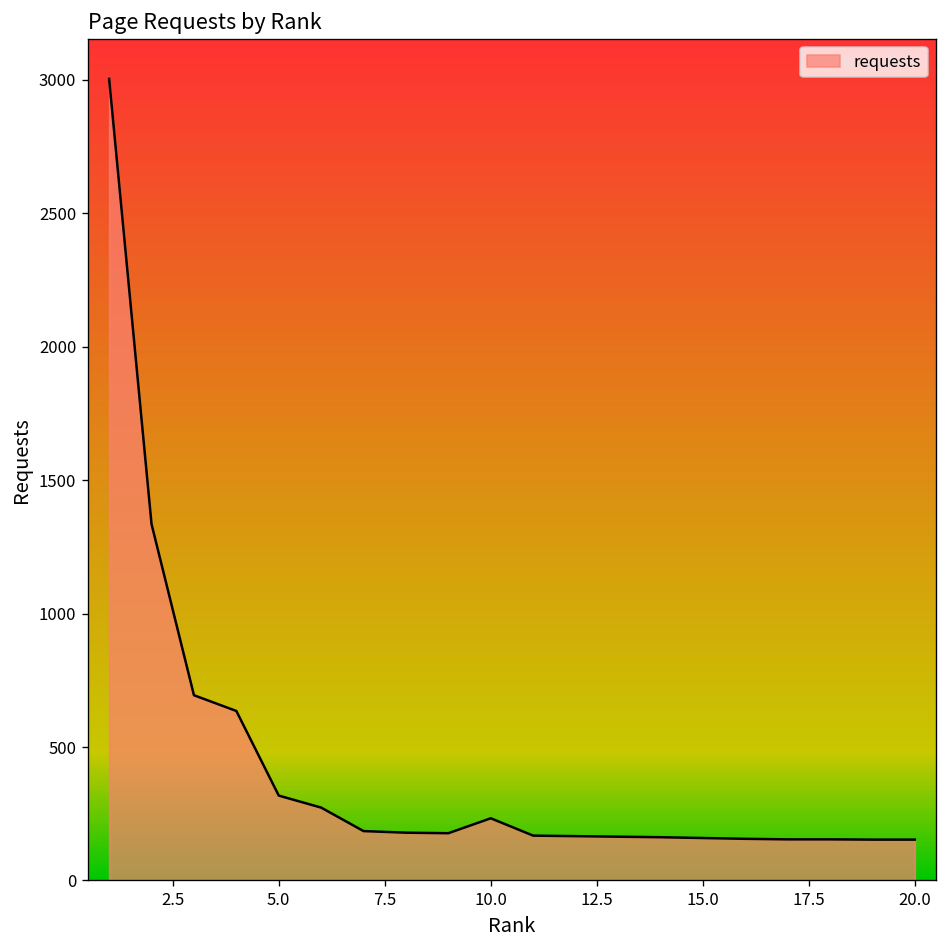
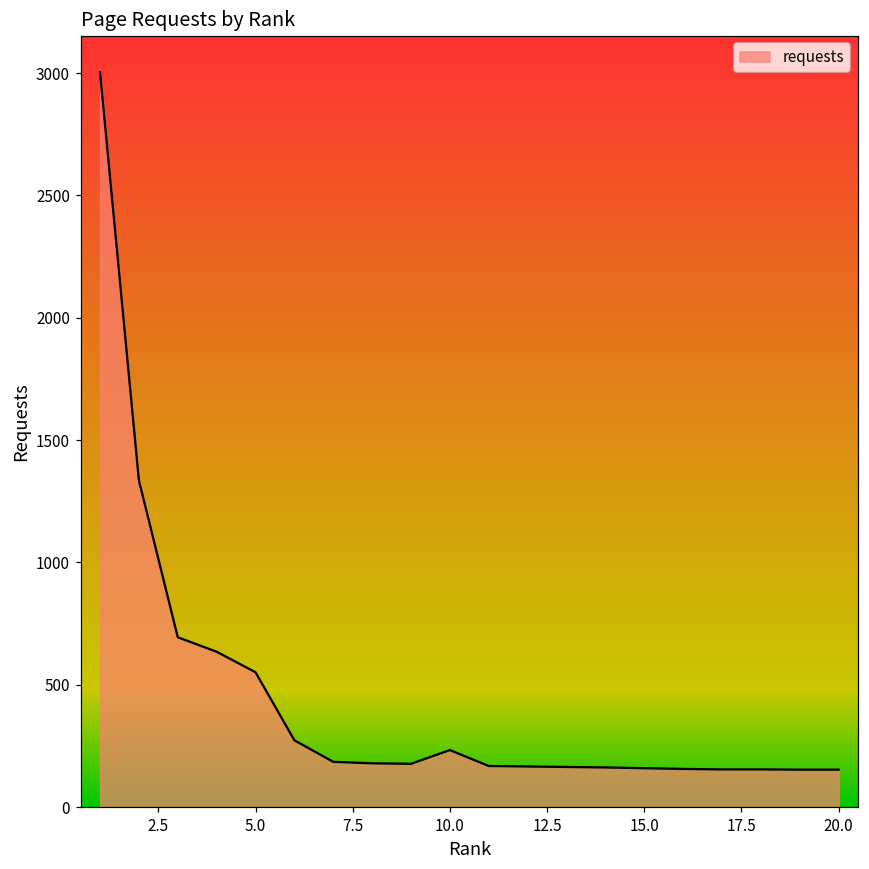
  {
-   "5.0": 320,
+   "5.0": 550,
    "10.0": 230,
    "15.0": 160,
    "20.0": 150
  }
